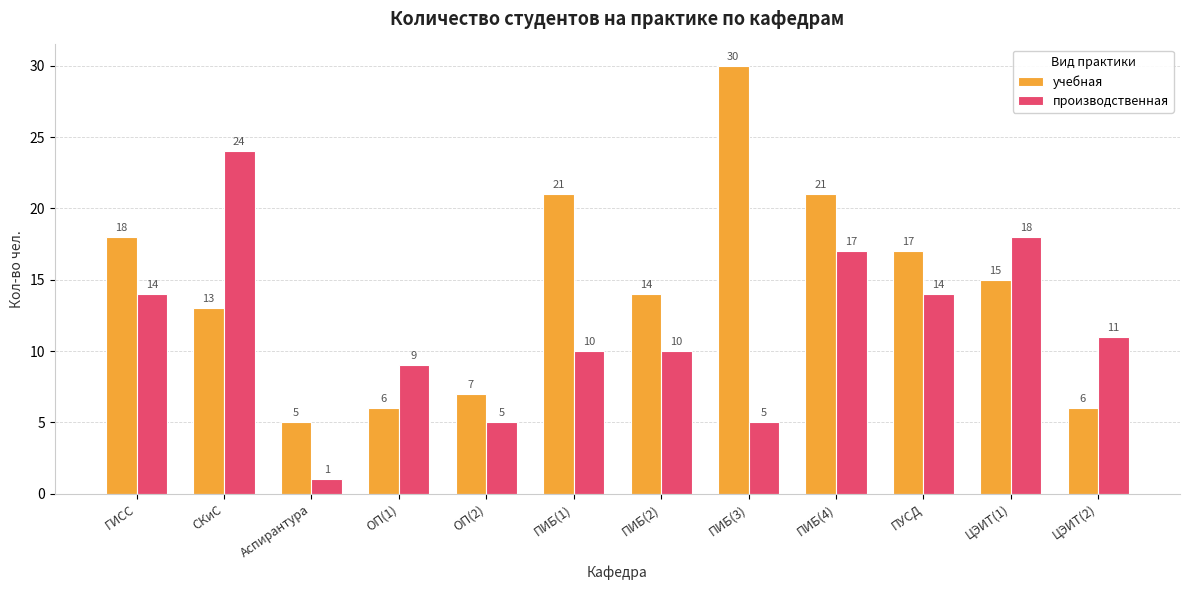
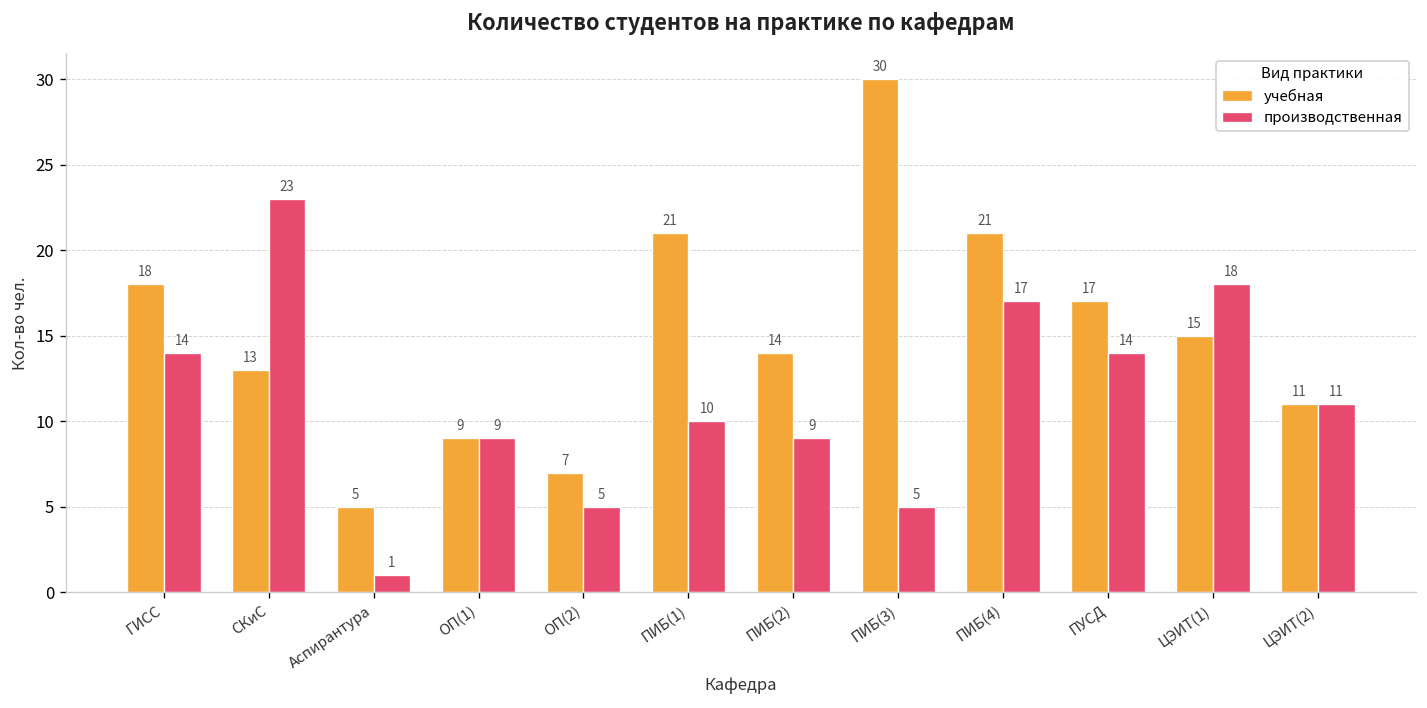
  {
    "учебная": {
      "ГИСС": 18,
      "СКиС": 13,
      "Аспирантура": 5,
-     "ОП(1)": 6,
+     "ОП(1)": 9,
      "ОП(2)": 7,
      "ПИБ(1)": 21,
      "ПИБ(2)": 14,
      "ПИБ(3)": 30,
      "ПИБ(4)": 21,
      "ПУСД": 17,
      "ЦЭИТ(1)": 15,
-     "ЦЭИТ(2)": 6
+     "ЦЭИТ(2)": 11
    },
    "производственная": {
      "ГИСС": 14,
-     "СКиС": 24,
+     "СКиС": 23,
      "Аспирантура": 1,
      "ОП(1)": 9,
      "ОП(2)": 5,
      "ПИБ(1)": 10,
-     "ПИБ(2)": 10,
+     "ПИБ(2)": 9,
      "ПИБ(3)": 5,
      "ПИБ(4)": 17,
      "ПУСД": 14,
      "ЦЭИТ(1)": 18,
      "ЦЭИТ(2)": 11
    }
  }
